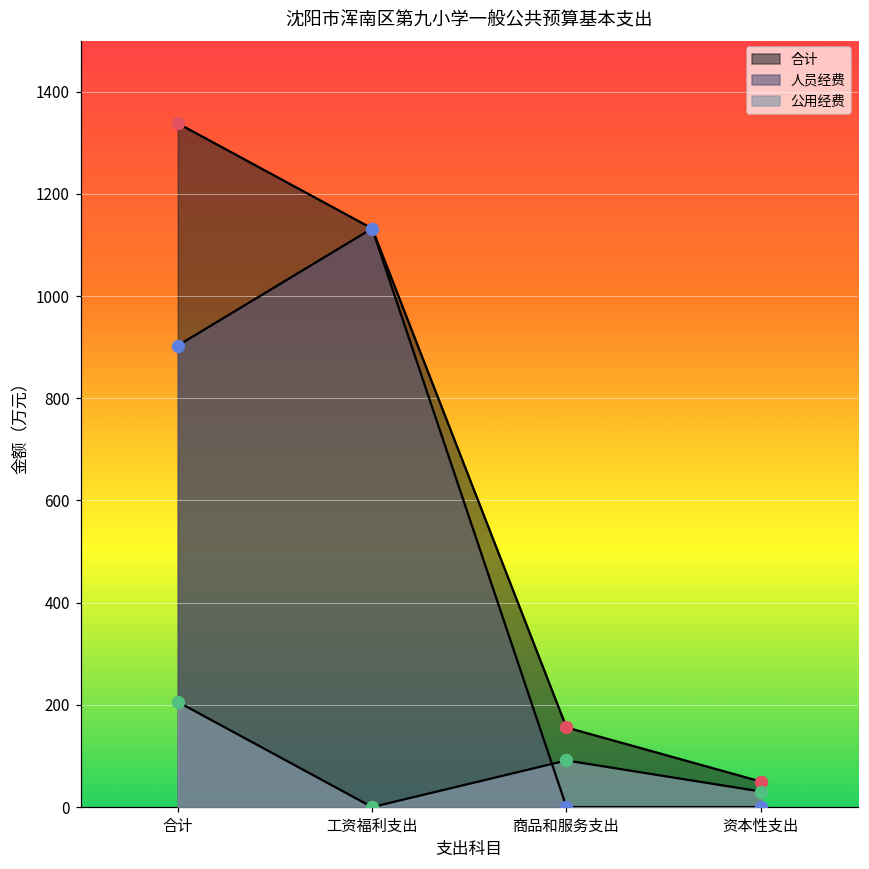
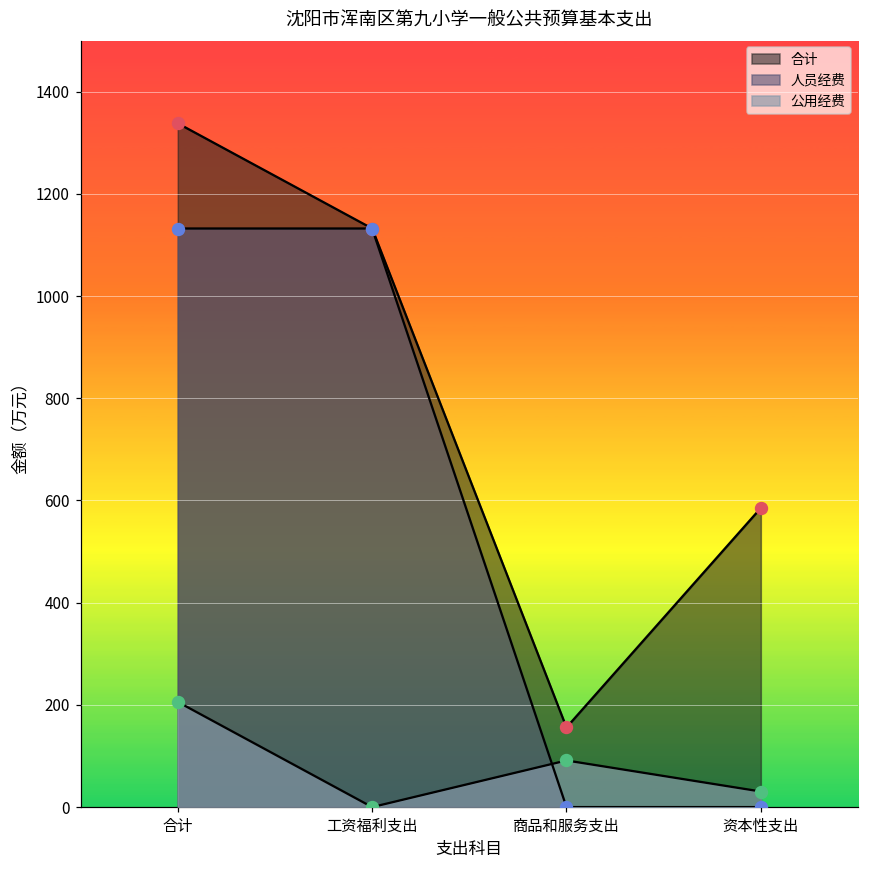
  {
    "合计": {
      "合计": 1340,
      "商品和服务支出": 160,
-     "资本性支出": 50
+     "资本性支出": 590
    },
    "人员经费": {
-     "合计": 900,
+     "合计": 1130,
      "商品和服务支出": 0,
      "资本性支出": 0
    },
    "公用经费": {
      "合计": 210,
      "工资福利支出": 0,
      "商品和服务支出": 90,
      "资本性支出": 30
    }
  }
